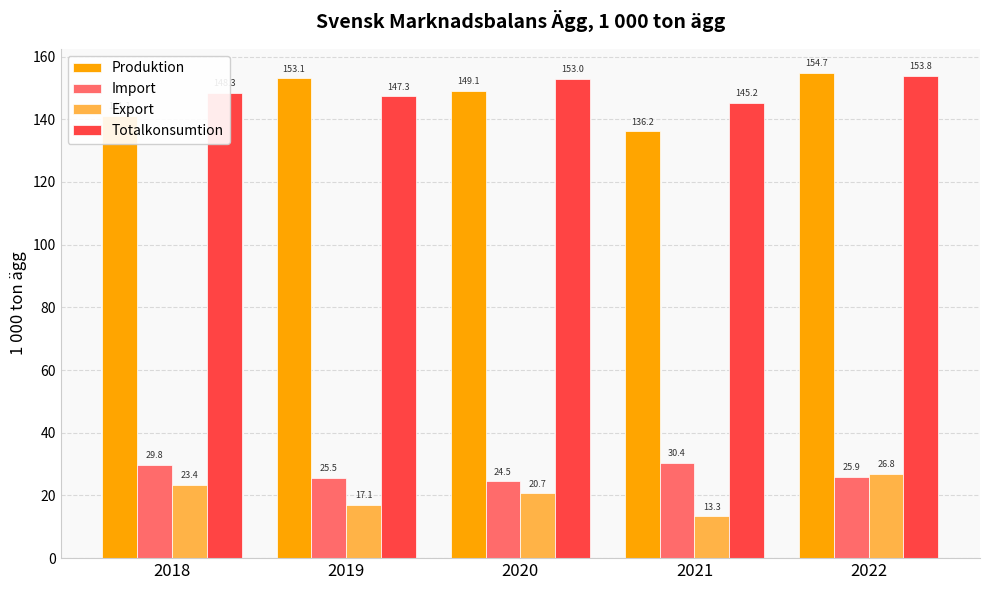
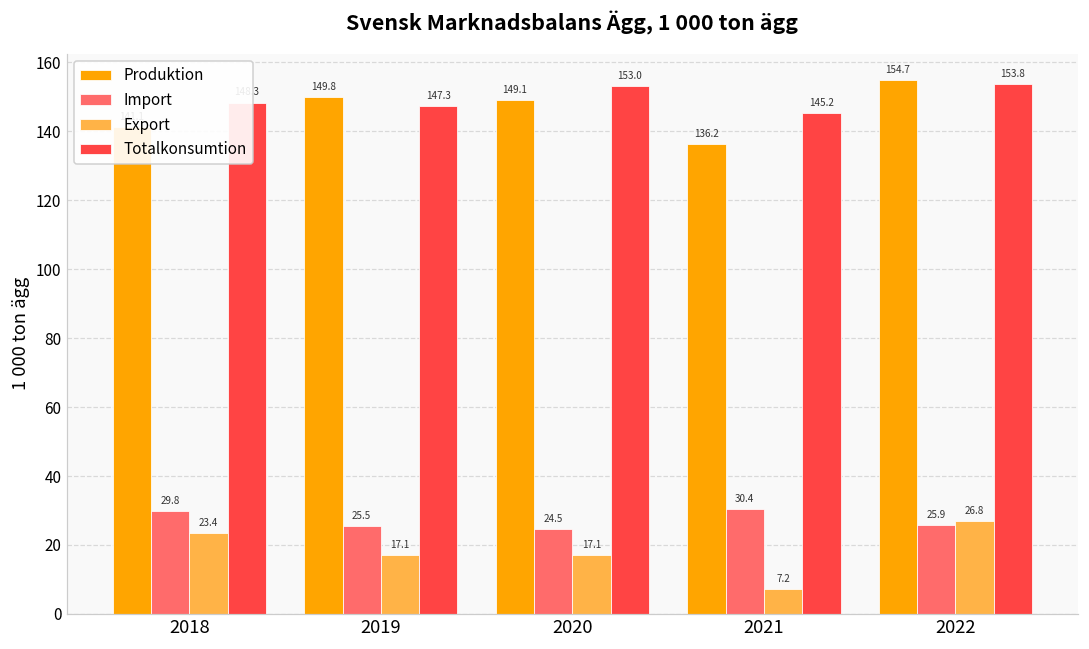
  {
    "Produktion": {
-     "2019": 153.1,
+     "2019": 149.8,
      "2020": 149.1,
      "2021": 136.2,
      "2022": 154.7
    },
    "Export": {
      "2018": 23.4,
      "2019": 17.1,
-     "2020": 20.7,
-     "2021": 13.3,
+     "2020": 17.1,
+     "2021": 7.2,
      "2022": 26.8
    }
  }
